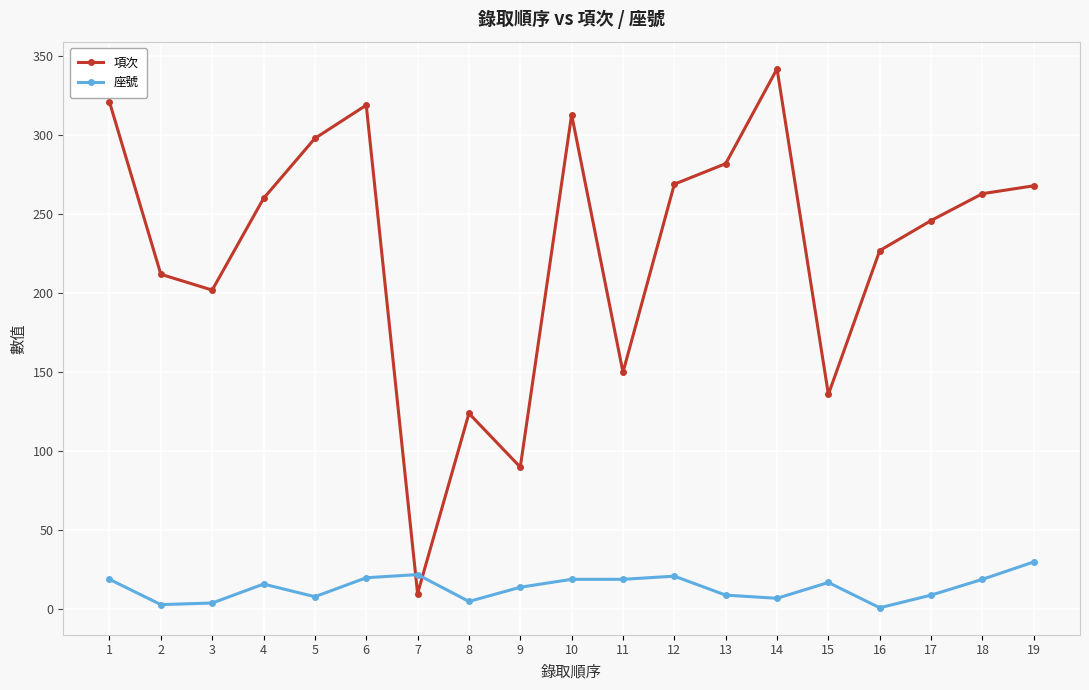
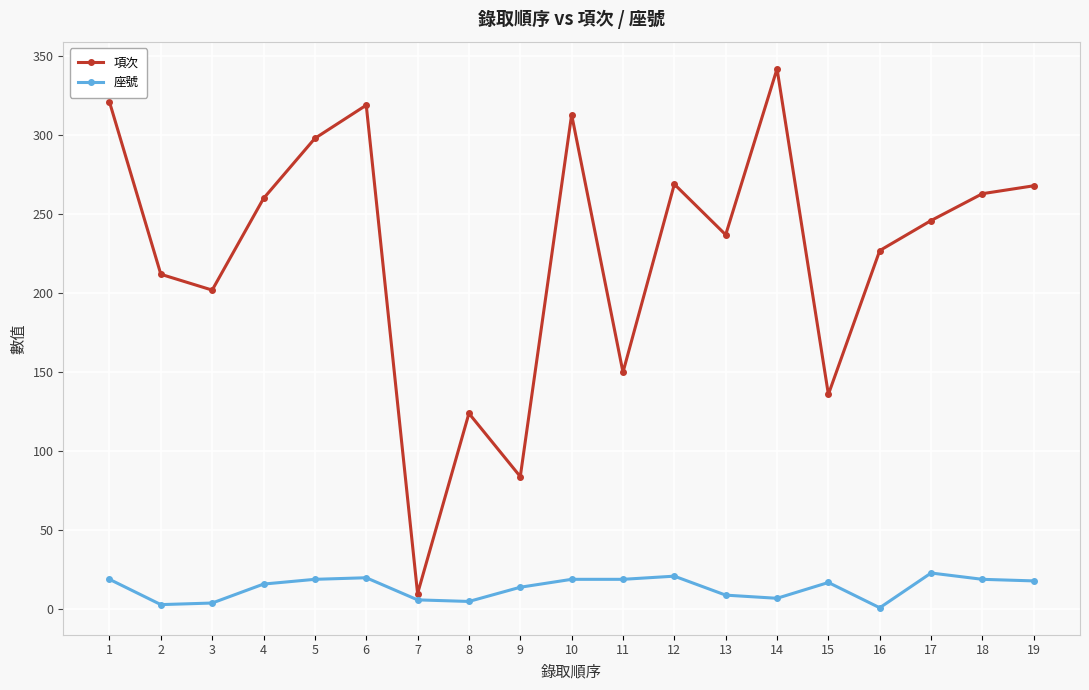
  {
    "項次": {
      "1": 321,
      "2": 212,
      "3": 202,
      "4": 260,
      "5": 298,
      "6": 319,
      "7": 10,
      "8": 124,
-     "9": 90,
+     "9": 84,
      "10": 313,
      "11": 150,
      "12": 269,
-     "13": 282,
+     "13": 237,
      "14": 342,
      "15": 136,
      "16": 227,
      "17": 246,
      "18": 263,
      "19": 268
    },
    "座號": {
      "1": 19,
      "2": 3,
      "3": 4,
      "4": 16,
-     "5": 8,
+     "5": 19,
      "6": 20,
-     "7": 22,
+     "7": 6,
      "8": 5,
      "9": 14,
      "10": 19,
      "11": 19,
      "12": 21,
      "13": 9,
      "14": 7,
      "15": 17,
      "16": 1,
-     "17": 9,
+     "17": 23,
      "18": 19,
-     "19": 30
+     "19": 18
    }
  }
